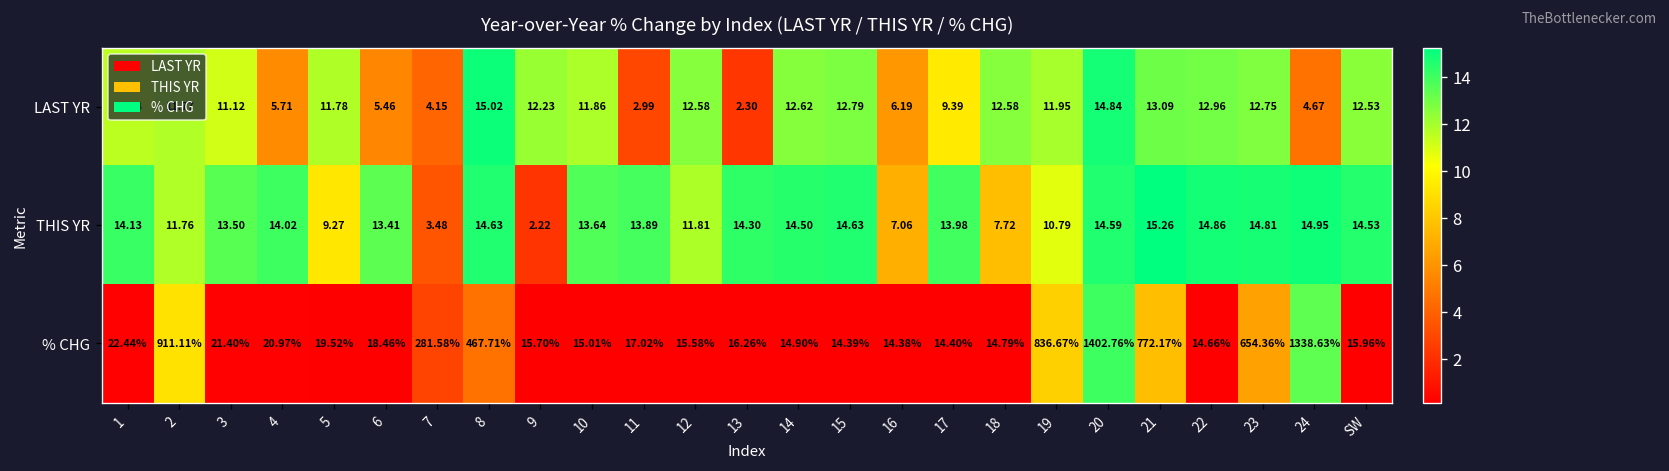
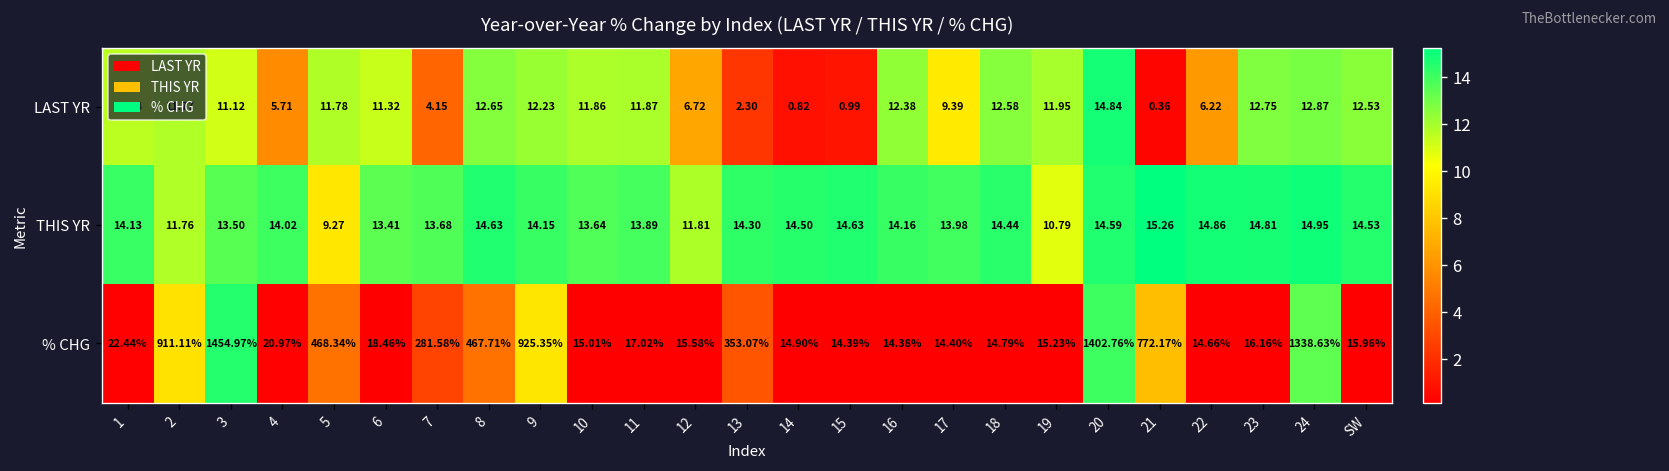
  {
    "LAST YR": {
      "3": "11.12",
      "4": "5.71",
      "5": "11.78",
-     "6": "5.46",
+     "6": "11.32",
      "7": "4.15",
-     "8": "15.02",
+     "8": "12.65",
      "9": "12.23",
      "10": "11.86",
-     "11": "2.99",
-     "12": "12.58",
+     "11": "11.87",
+     "12": "6.72",
      "13": "2.30",
-     "14": "12.62",
-     "15": "12.79",
-     "16": "6.19",
+     "14": "0.82",
+     "15": "0.99",
+     "16": "12.38",
      "17": "9.39",
      "18": "12.58",
      "19": "11.95",
      "20": "14.84",
-     "21": "13.09",
-     "22": "12.96",
+     "21": "0.36",
+     "22": "6.22",
      "23": "12.75",
-     "24": "4.67",
+     "24": "12.87",
      "SW": "12.53"
    },
    "THIS YR": {
      "1": "14.13",
      "2": "11.76",
      "3": "13.50",
      "4": "14.02",
      "5": "9.27",
      "6": "13.41",
-     "7": "3.48",
+     "7": "13.68",
      "8": "14.63",
-     "9": "2.22",
+     "9": "14.15",
      "10": "13.64",
      "11": "13.89",
      "12": "11.81",
      "13": "14.30",
      "14": "14.50",
      "15": "14.63",
-     "16": "7.06",
+     "16": "14.16",
      "17": "13.98",
-     "18": "7.72",
+     "18": "14.44",
      "19": "10.79",
      "20": "14.59",
      "21": "15.26",
      "22": "14.86",
      "23": "14.81",
      "24": "14.95",
      "SW": "14.53"
    },
    "% CHG": {
      "1": "22.44%",
      "2": "911.11%",
-     "3": "21.40%",
+     "3": "1454.97%",
      "4": "20.97%",
-     "5": "19.52%",
+     "5": "468.34%",
      "6": "18.46%",
      "7": "281.58%",
      "8": "467.71%",
-     "9": "15.70%",
+     "9": "925.35%",
      "10": "15.01%",
      "11": "17.02%",
      "12": "15.58%",
-     "13": "16.26%",
+     "13": "353.07%",
      "14": "14.90%",
      "15": "14.39%",
      "16": "14.38%",
      "17": "14.40%",
      "18": "14.79%",
-     "19": "836.67%",
+     "19": "15.23%",
      "20": "1402.76%",
      "21": "772.17%",
      "22": "14.66%",
-     "23": "654.36%",
+     "23": "16.16%",
      "24": "1338.63%",
      "SW": "15.96%"
    }
  }
